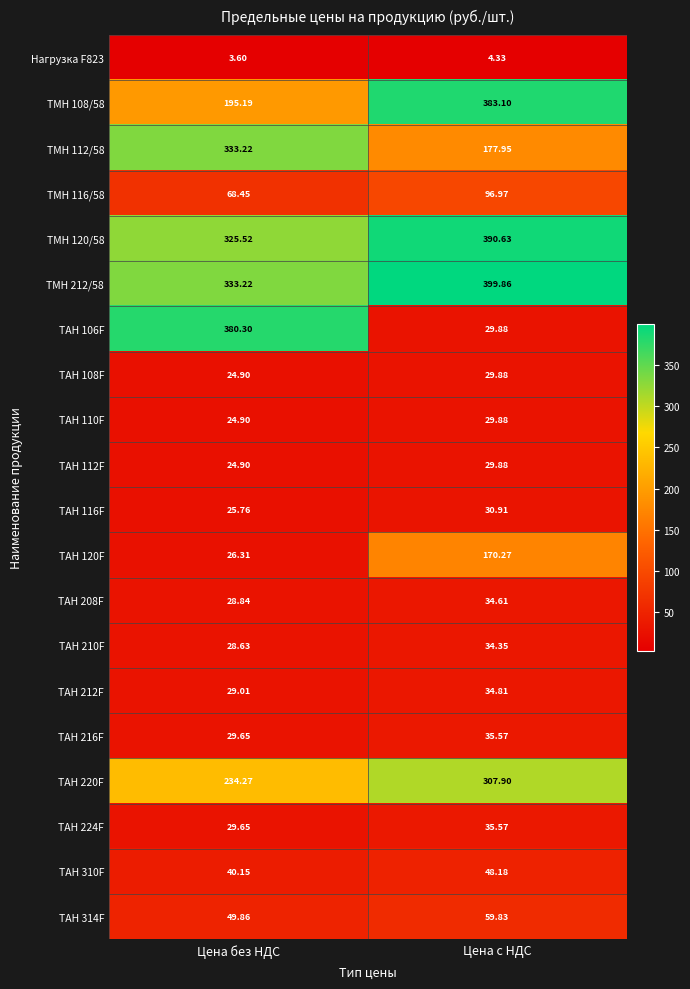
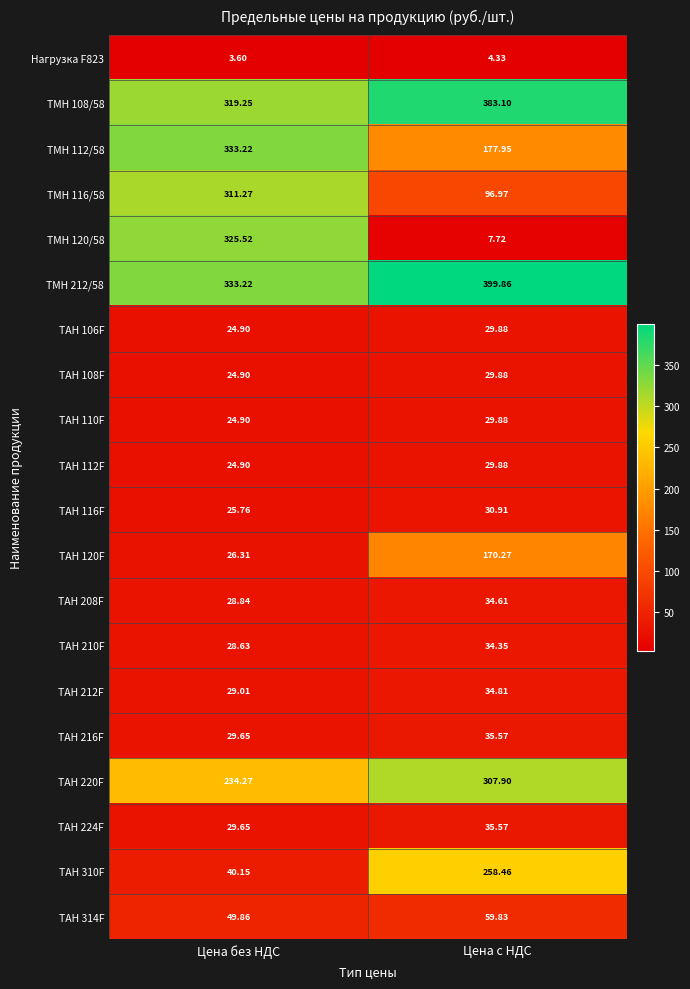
  {
    "Нагрузка F823": {
      "Цена без НДС": 3.60,
      "Цена с НДС": 4.33
    },
    "ТМН 108/58": {
-     "Цена без НДС": 195.19,
+     "Цена без НДС": 319.25,
      "Цена с НДС": 383.10
    },
    "ТМН 112/58": {
      "Цена без НДС": 333.22,
      "Цена с НДС": 177.95
    },
    "ТМН 116/58": {
-     "Цена без НДС": 68.45,
+     "Цена без НДС": 311.27,
      "Цена с НДС": 96.97
    },
    "ТМН 120/58": {
      "Цена без НДС": 325.52,
-     "Цена с НДС": 390.63
+     "Цена с НДС": 7.72
    },
    "ТМН 212/58": {
      "Цена без НДС": 333.22,
      "Цена с НДС": 399.86
    },
    "ТАН 106F": {
-     "Цена без НДС": 380.30,
+     "Цена без НДС": 24.90,
      "Цена с НДС": 29.88
    },
    "ТАН 108F": {
      "Цена без НДС": 24.90,
      "Цена с НДС": 29.88
    },
    "ТАН 110F": {
      "Цена без НДС": 24.90,
      "Цена с НДС": 29.88
    },
    "ТАН 112F": {
      "Цена без НДС": 24.90,
      "Цена с НДС": 29.88
    },
    "ТАН 116F": {
      "Цена без НДС": 25.76,
      "Цена с НДС": 30.91
    },
    "ТАН 120F": {
      "Цена без НДС": 26.31,
      "Цена с НДС": 170.27
    },
    "ТАН 208F": {
      "Цена без НДС": 28.84,
      "Цена с НДС": 34.61
    },
    "ТАН 210F": {
      "Цена без НДС": 28.63,
      "Цена с НДС": 34.35
    },
    "ТАН 212F": {
      "Цена без НДС": 29.01,
      "Цена с НДС": 34.81
    },
    "ТАН 216F": {
      "Цена без НДС": 29.65,
      "Цена с НДС": 35.57
    },
    "ТАН 220F": {
      "Цена без НДС": 234.27,
      "Цена с НДС": 307.90
    },
    "ТАН 224F": {
      "Цена без НДС": 29.65,
      "Цена с НДС": 35.57
    },
    "ТАН 310F": {
      "Цена без НДС": 40.15,
-     "Цена с НДС": 48.18
+     "Цена с НДС": 258.46
    },
    "ТАН 314F": {
      "Цена без НДС": 49.86,
      "Цена с НДС": 59.83
    }
  }
